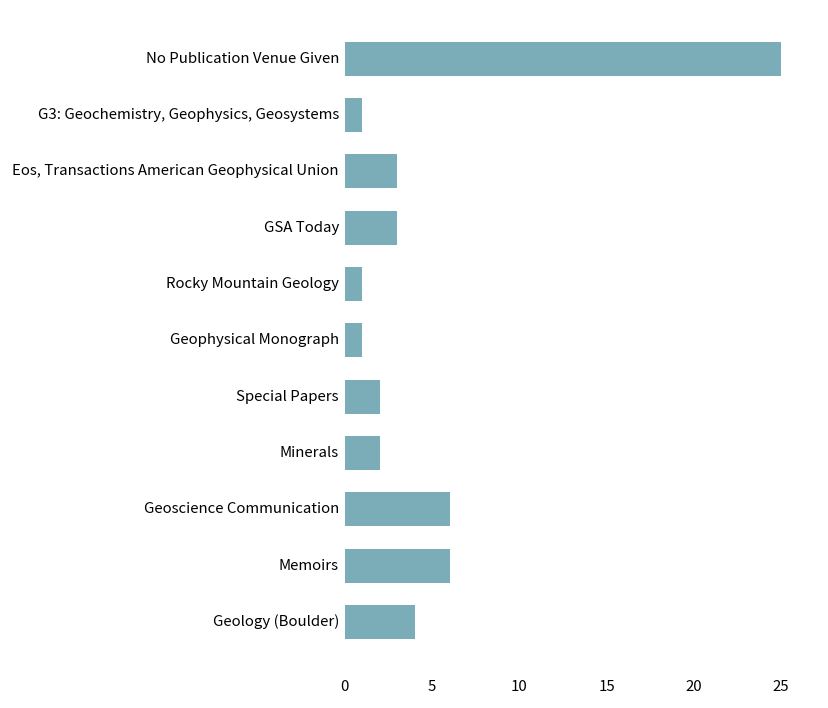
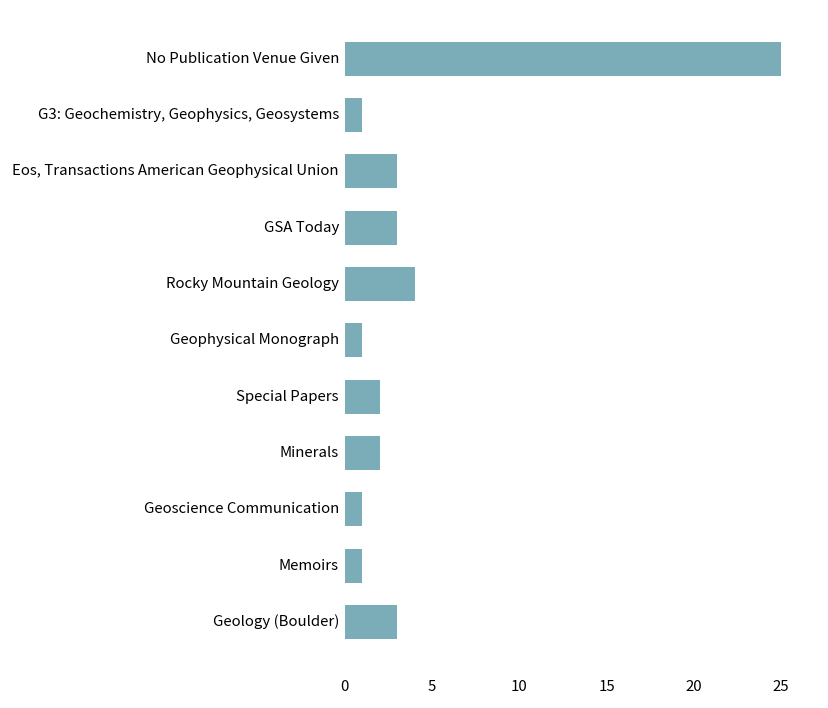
  {
    "No Publication Venue Given": 25,
    "G3: Geochemistry, Geophysics, Geosystems": 1,
    "Eos, Transactions American Geophysical Union": 3,
    "GSA Today": 3,
-   "Rocky Mountain Geology": 1,
+   "Rocky Mountain Geology": 4,
    "Geophysical Monograph": 1,
    "Special Papers": 2,
    "Minerals": 2,
-   "Geoscience Communication": 6,
-   "Memoirs": 6,
-   "Geology (Boulder)": 4
+   "Geoscience Communication": 1,
+   "Memoirs": 1,
+   "Geology (Boulder)": 3
  }
